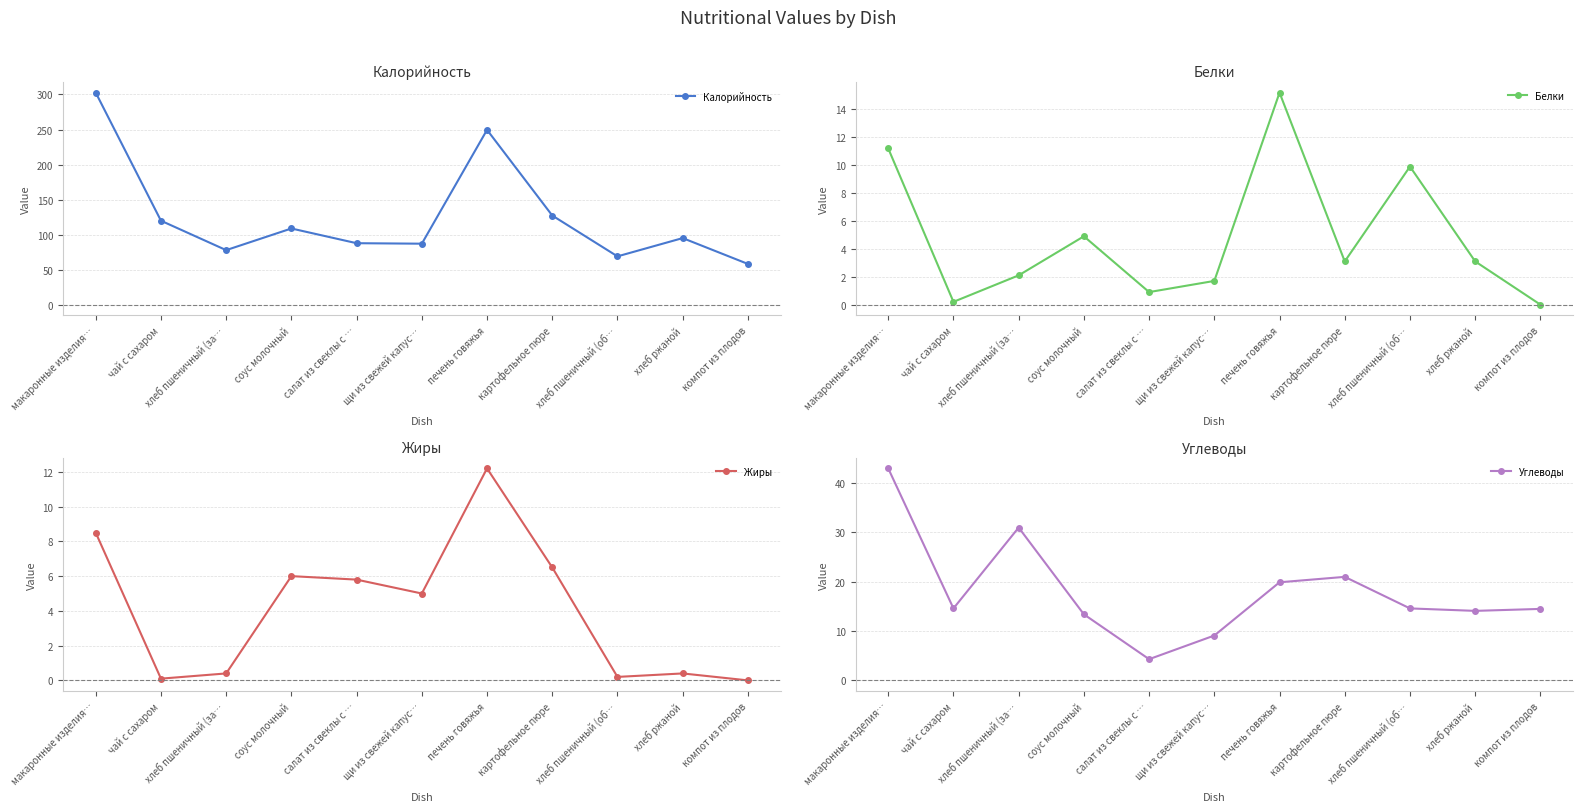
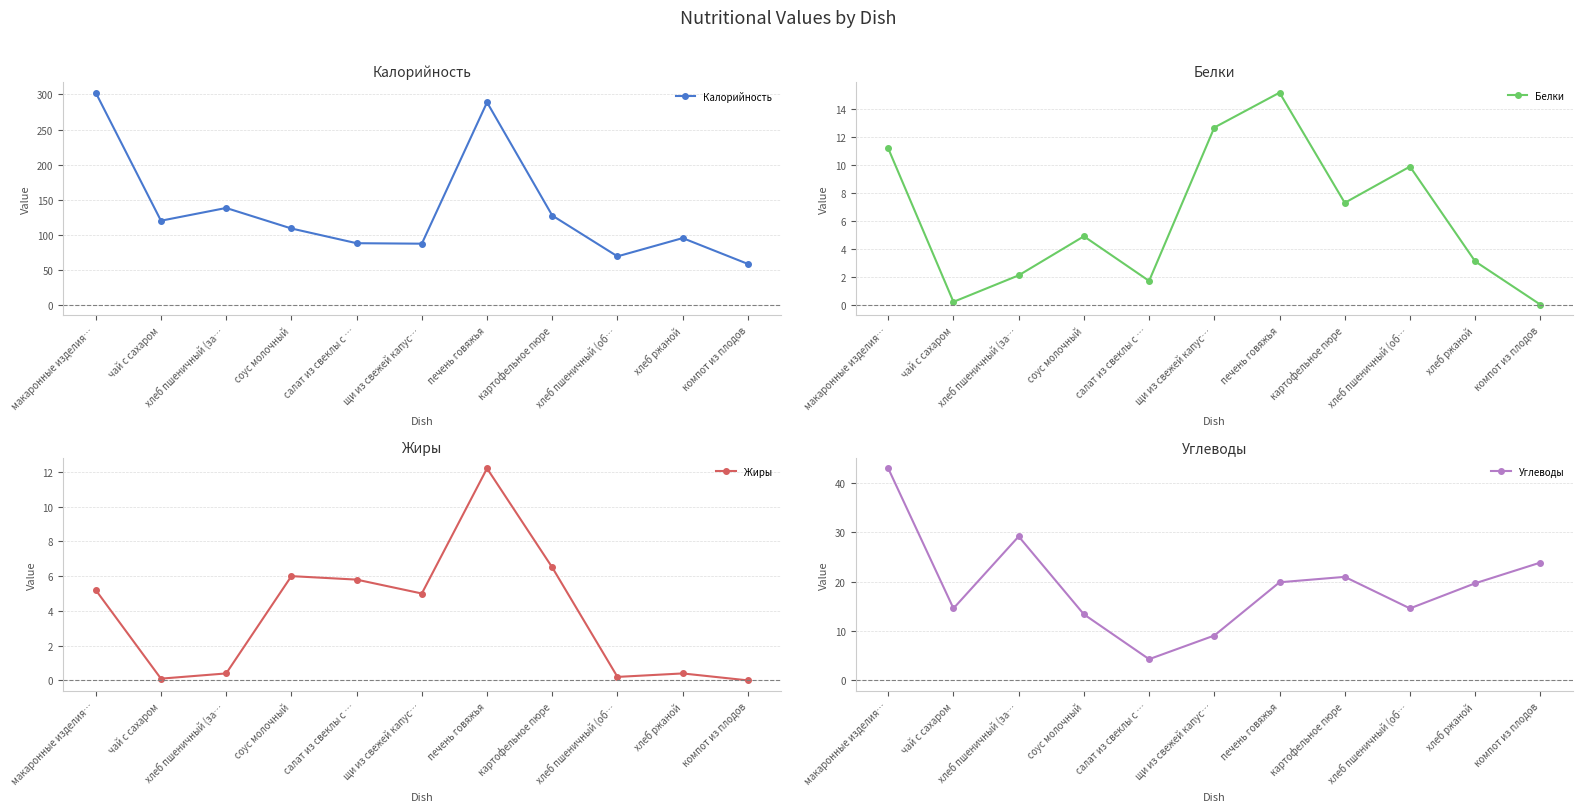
  {
    "Калорийность": {
      "макаронные изделия…": 300,
      "чай с сахаром": 120,
-     "хлеб пшеничный (за…": 80,
+     "хлеб пшеничный (за…": 140,
      "соус молочный": 110,
      "салат из свеклы с …": 90,
      "щи из свежей капус…": 90,
-     "печень говяжья": 250,
+     "печень говяжья": 290,
      "картофельное пюре": 130,
      "хлеб пшеничный (об…": 70,
      "хлеб ржаной": 100,
      "компот из плодов": 60
    },
    "Белки": {
      "макаронные изделия…": 11.2,
      "чай с сахаром": 0.2,
      "хлеб пшеничный (за…": 2.1,
      "соус молочный": 4.9,
-     "салат из свеклы с …": 0.9,
-     "щи из свежей капус…": 1.7,
+     "салат из свеклы с …": 1.7,
+     "щи из свежей капус…": 12.7,
      "печень говяжья": 15.2,
-     "картофельное пюре": 3.1,
+     "картофельное пюре": 7.3,
      "хлеб пшеничный (об…": 9.9,
      "хлеб ржаной": 3.1,
      "компот из плодов": 0.0
    },
    "Жиры": {
-     "макаронные изделия…": 8.5,
+     "макаронные изделия…": 5.2,
      "чай с сахаром": 0.1,
      "хлеб пшеничный (за…": 0.4,
      "соус молочный": 6.0,
      "салат из свеклы с …": 5.8,
      "щи из свежей капус…": 5.0,
      "печень говяжья": 12.2,
      "картофельное пюре": 6.5,
      "хлеб пшеничный (об…": 0.2,
      "хлеб ржаной": 0.4,
      "компот из плодов": 0.0
    },
    "Углеводы": {
      "макаронные изделия…": 43,
      "чай с сахаром": 15,
-     "хлеб пшеничный (за…": 31,
+     "хлеб пшеничный (за…": 29,
      "соус молочный": 13,
      "салат из свеклы с …": 4,
      "щи из свежей капус…": 9,
      "печень говяжья": 20,
      "картофельное пюре": 21,
      "хлеб пшеничный (об…": 15,
-     "хлеб ржаной": 14,
-     "компот из плодов": 15
+     "хлеб ржаной": 20,
+     "компот из плодов": 24
    }
  }
